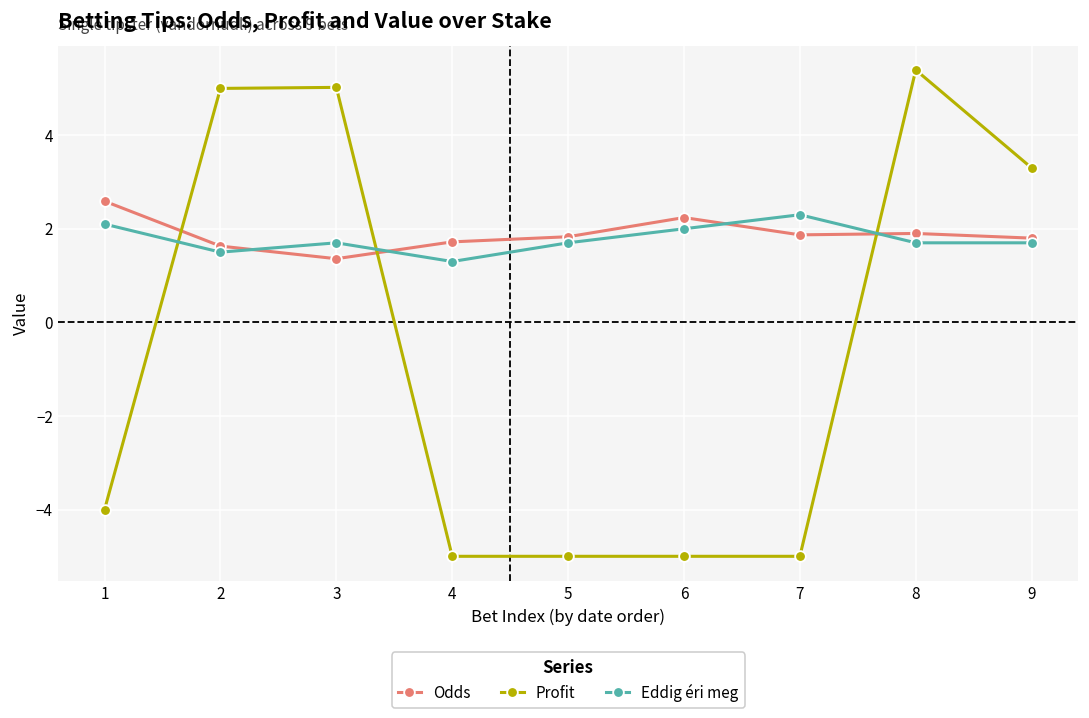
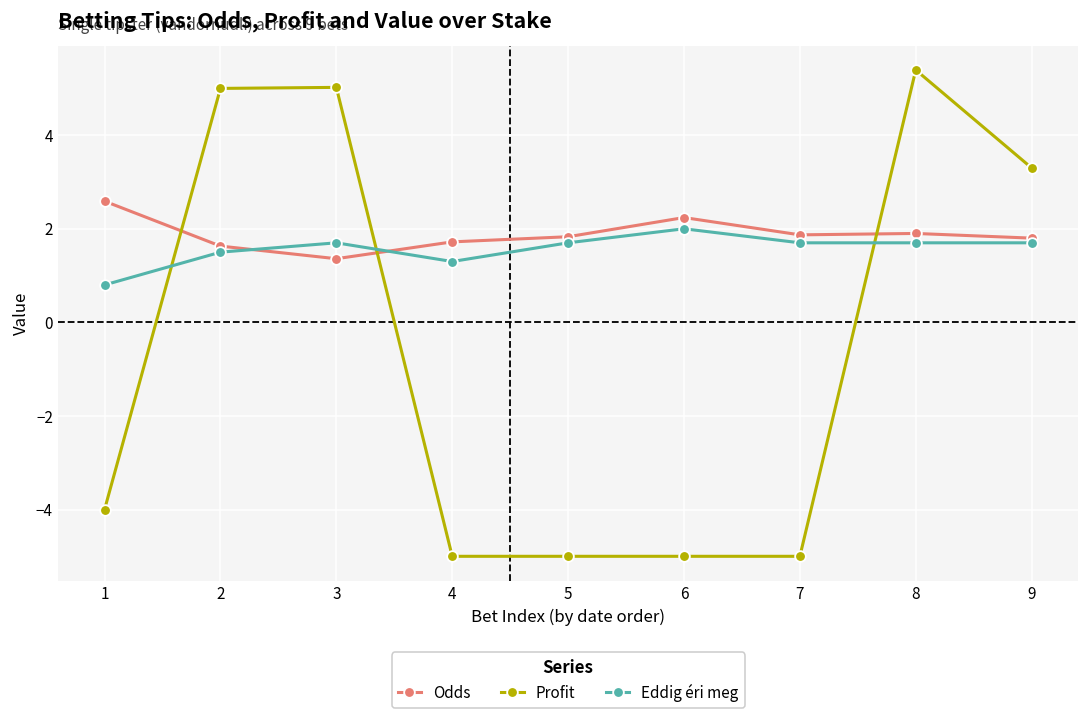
  {
    "Odds": {
      "1": 2.6,
      "2": 1.6,
      "3": 1.4,
      "4": 1.7,
      "5": 1.8,
      "6": 2.2,
      "7": 1.9,
      "8": 1.9,
      "9": 1.8
    },
    "Profit": {
      "1": -4.0,
      "2": 5.0,
      "3": 5.0,
      "4": -5.0,
      "5": -5.0,
      "6": -5.0,
      "7": -5.0,
      "8": 5.4,
      "9": 3.3
    },
    "Eddig éri meg": {
-     "1": 2.1,
+     "1": 0.8,
      "2": 1.5,
      "3": 1.7,
      "4": 1.3,
      "5": 1.7,
      "6": 2.0,
-     "7": 2.3,
+     "7": 1.7,
      "8": 1.7,
      "9": 1.7
    }
  }
